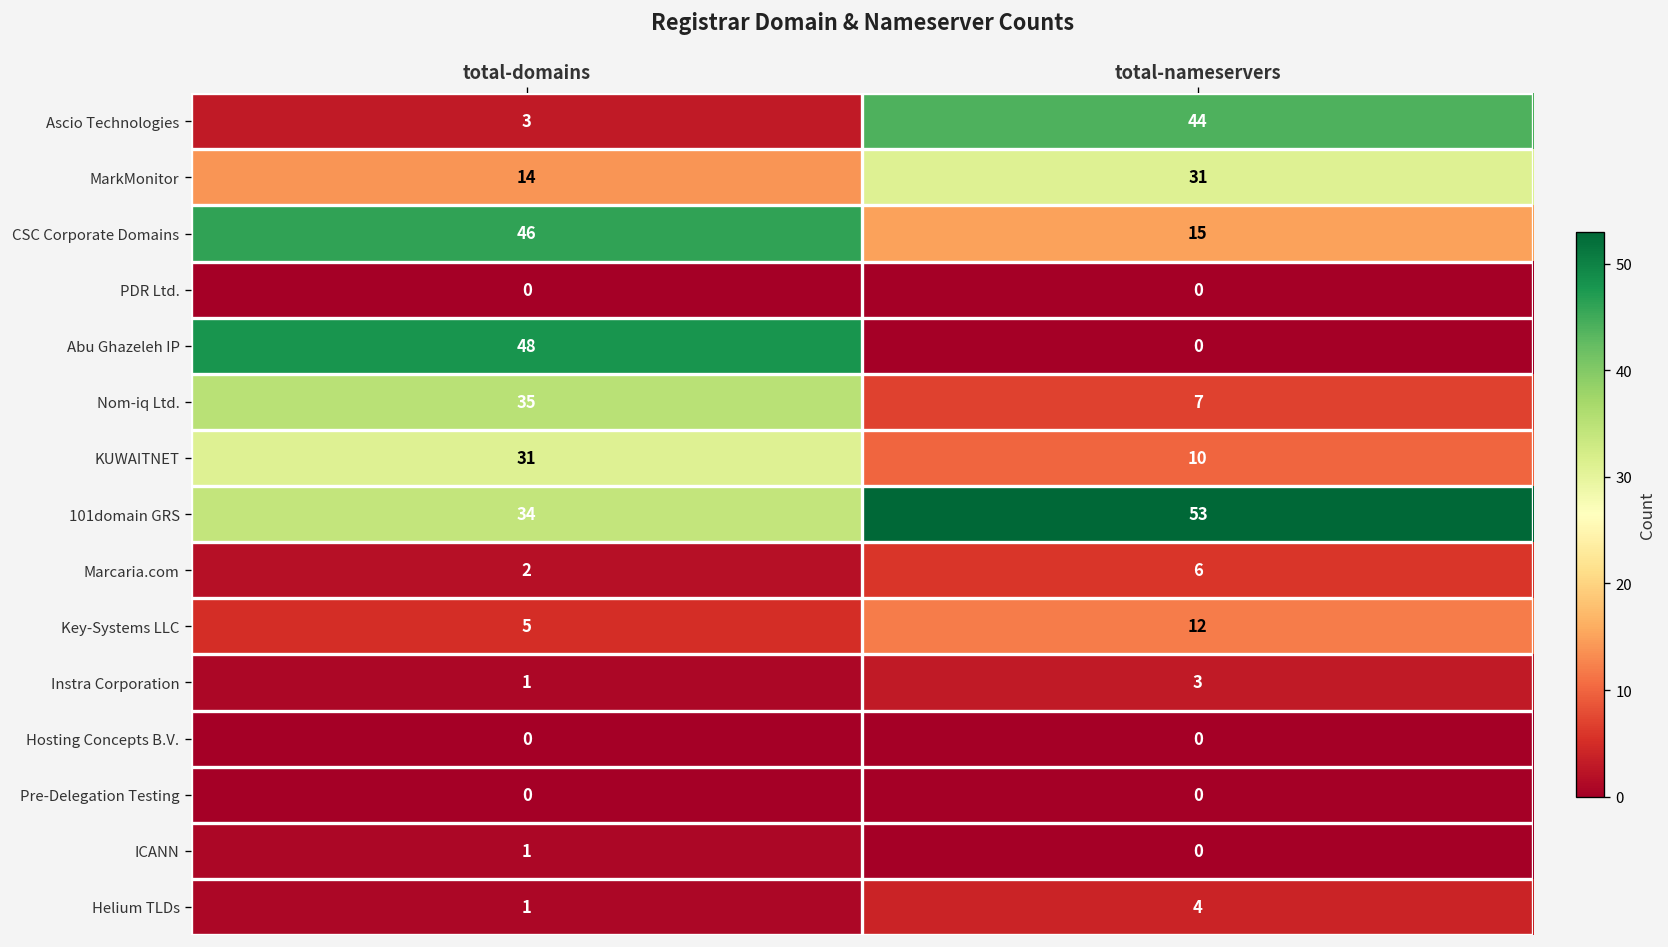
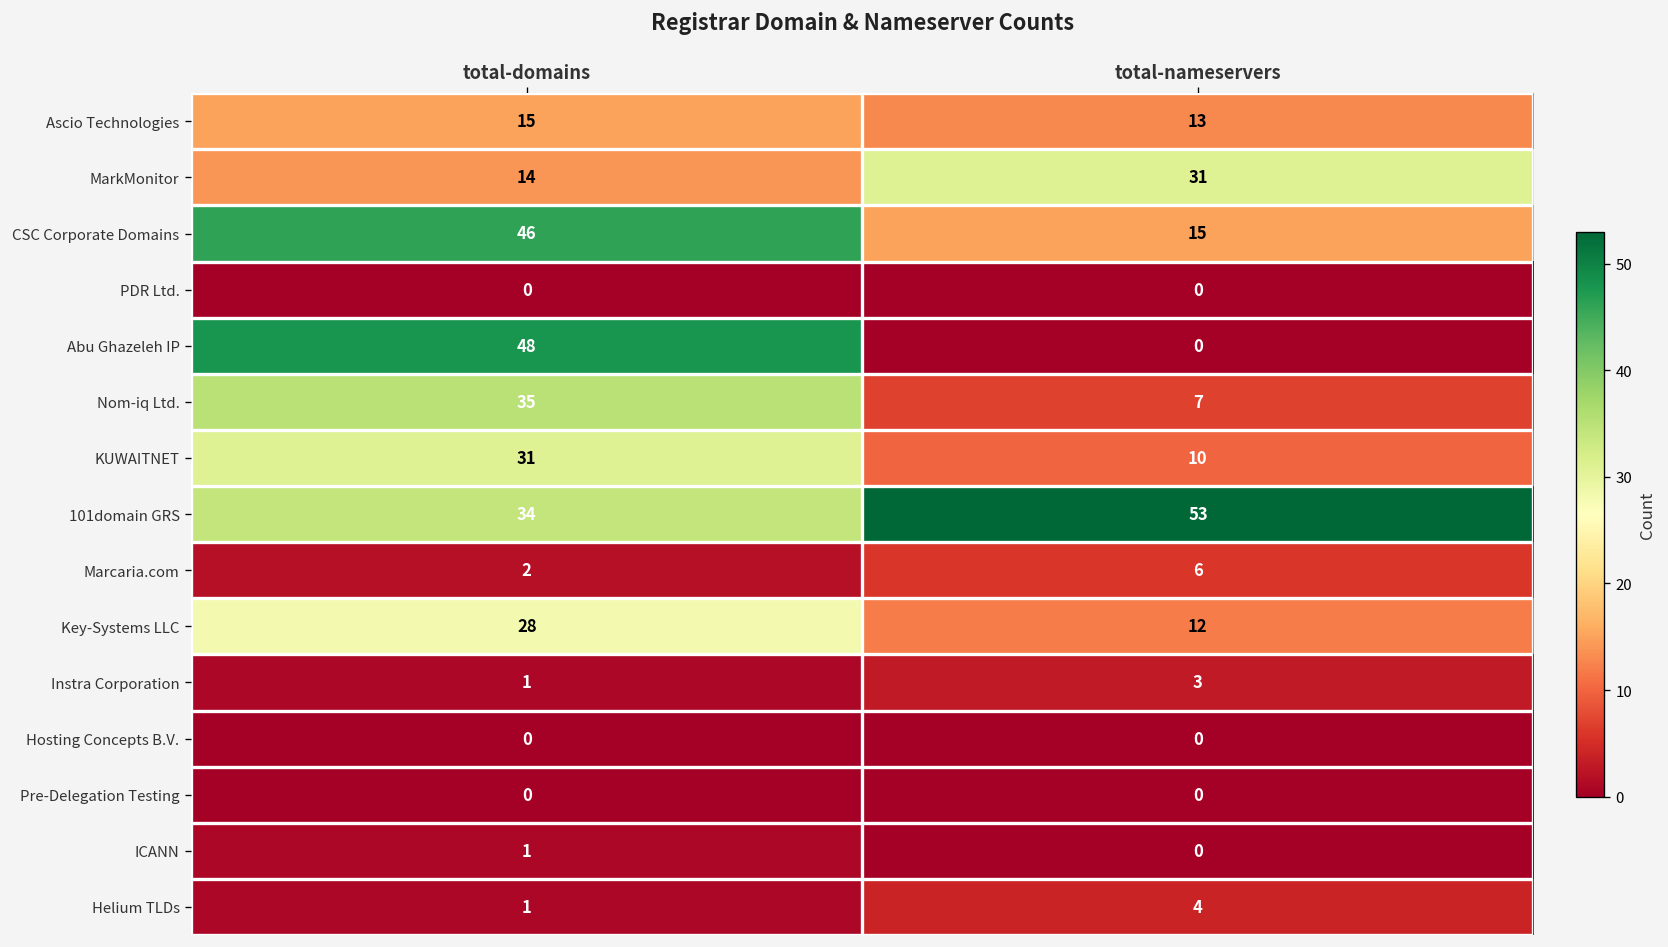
  {
    "Ascio Technologies": {
-     "total-domains": 3,
-     "total-nameservers": 44
+     "total-domains": 15,
+     "total-nameservers": 13
    },
    "MarkMonitor": {
      "total-domains": 14,
      "total-nameservers": 31
    },
    "CSC Corporate Domains": {
      "total-domains": 46,
      "total-nameservers": 15
    },
    "PDR Ltd.": {
      "total-domains": 0,
      "total-nameservers": 0
    },
    "Abu Ghazeleh IP": {
      "total-domains": 48,
      "total-nameservers": 0
    },
    "Nom-iq Ltd.": {
      "total-domains": 35,
      "total-nameservers": 7
    },
    "KUWAITNET": {
      "total-domains": 31,
      "total-nameservers": 10
    },
    "101domain GRS": {
      "total-domains": 34,
      "total-nameservers": 53
    },
    "Marcaria.com": {
      "total-domains": 2,
      "total-nameservers": 6
    },
    "Key-Systems LLC": {
-     "total-domains": 5,
+     "total-domains": 28,
      "total-nameservers": 12
    },
    "Instra Corporation": {
      "total-domains": 1,
      "total-nameservers": 3
    },
    "Hosting Concepts B.V.": {
      "total-domains": 0,
      "total-nameservers": 0
    },
    "Pre-Delegation Testing": {
      "total-domains": 0,
      "total-nameservers": 0
    },
    "ICANN": {
      "total-domains": 1,
      "total-nameservers": 0
    },
    "Helium TLDs": {
      "total-domains": 1,
      "total-nameservers": 4
    }
  }
